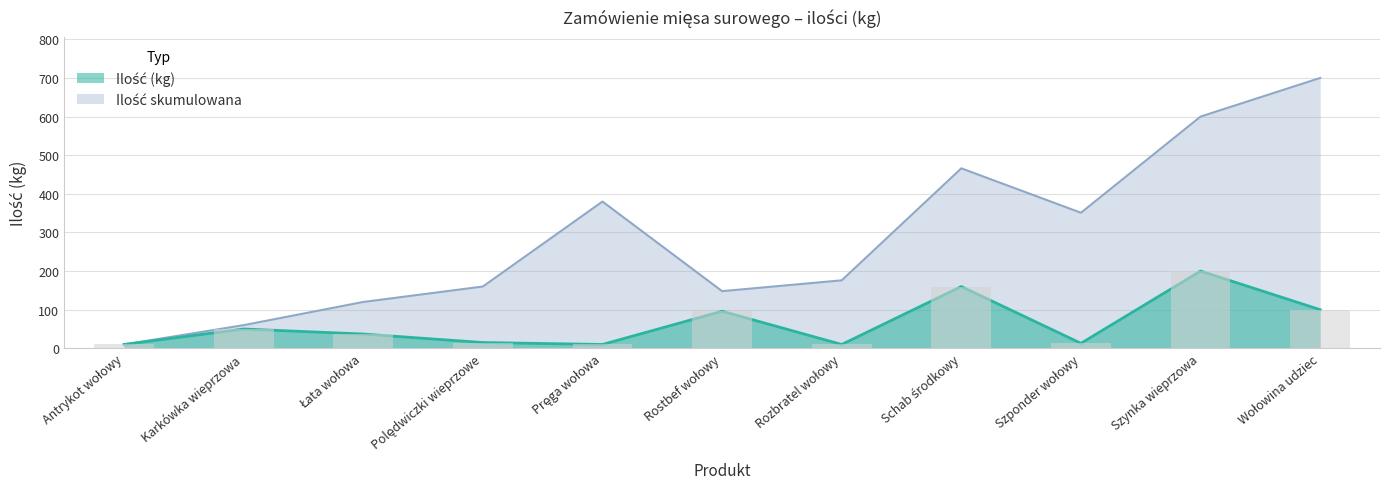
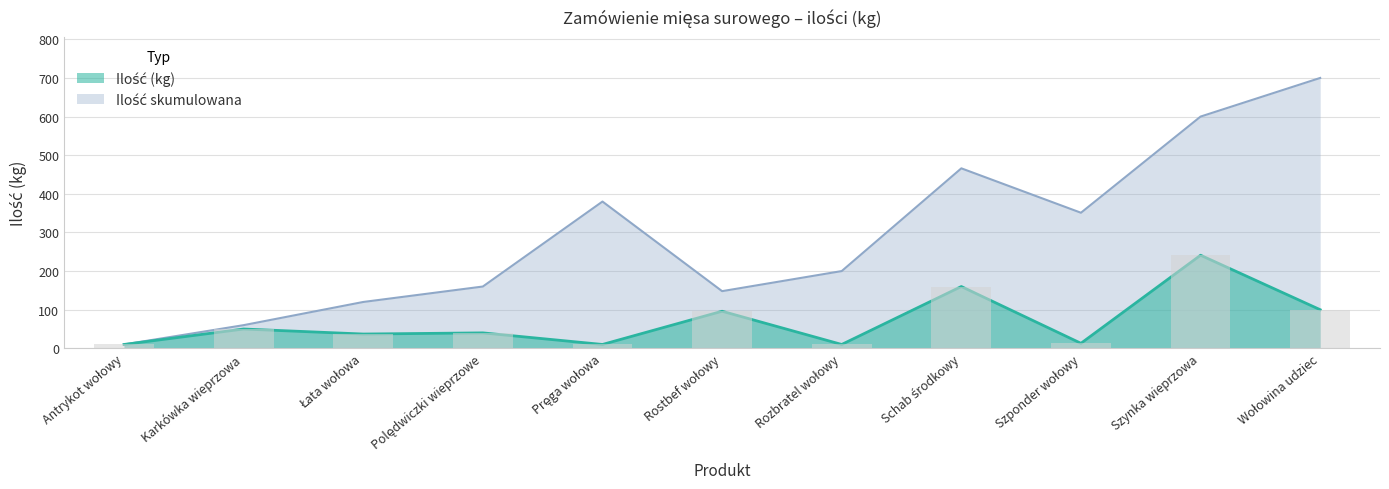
  {
    "Ilość (kg)": {
      "Antrykot wołowy": 10,
      "Karkówka wieprzowa": 50,
      "Łata wołowa": 40,
-     "Polędwiczki wieprzowe": 20,
+     "Polędwiczki wieprzowe": 40,
      "Pręga wołowa": 10,
      "Rostbef wołowy": 100,
      "Rozbratel wołowy": 10,
      "Schab środkowy": 160,
      "Szponder wołowy": 10,
-     "Szynka wieprzowa": 200,
+     "Szynka wieprzowa": 240,
      "Wołowina udziec": 100
    },
    "Ilość skumulowana": {
      "Karkówka wieprzowa": 60,
      "Łata wołowa": 120,
      "Polędwiczki wieprzowe": 160,
      "Pręga wołowa": 380,
      "Rostbef wołowy": 150,
-     "Rozbratel wołowy": 180,
+     "Rozbratel wołowy": 200,
      "Schab środkowy": 470,
      "Szponder wołowy": 350,
      "Szynka wieprzowa": 600,
      "Wołowina udziec": 700
    }
  }
